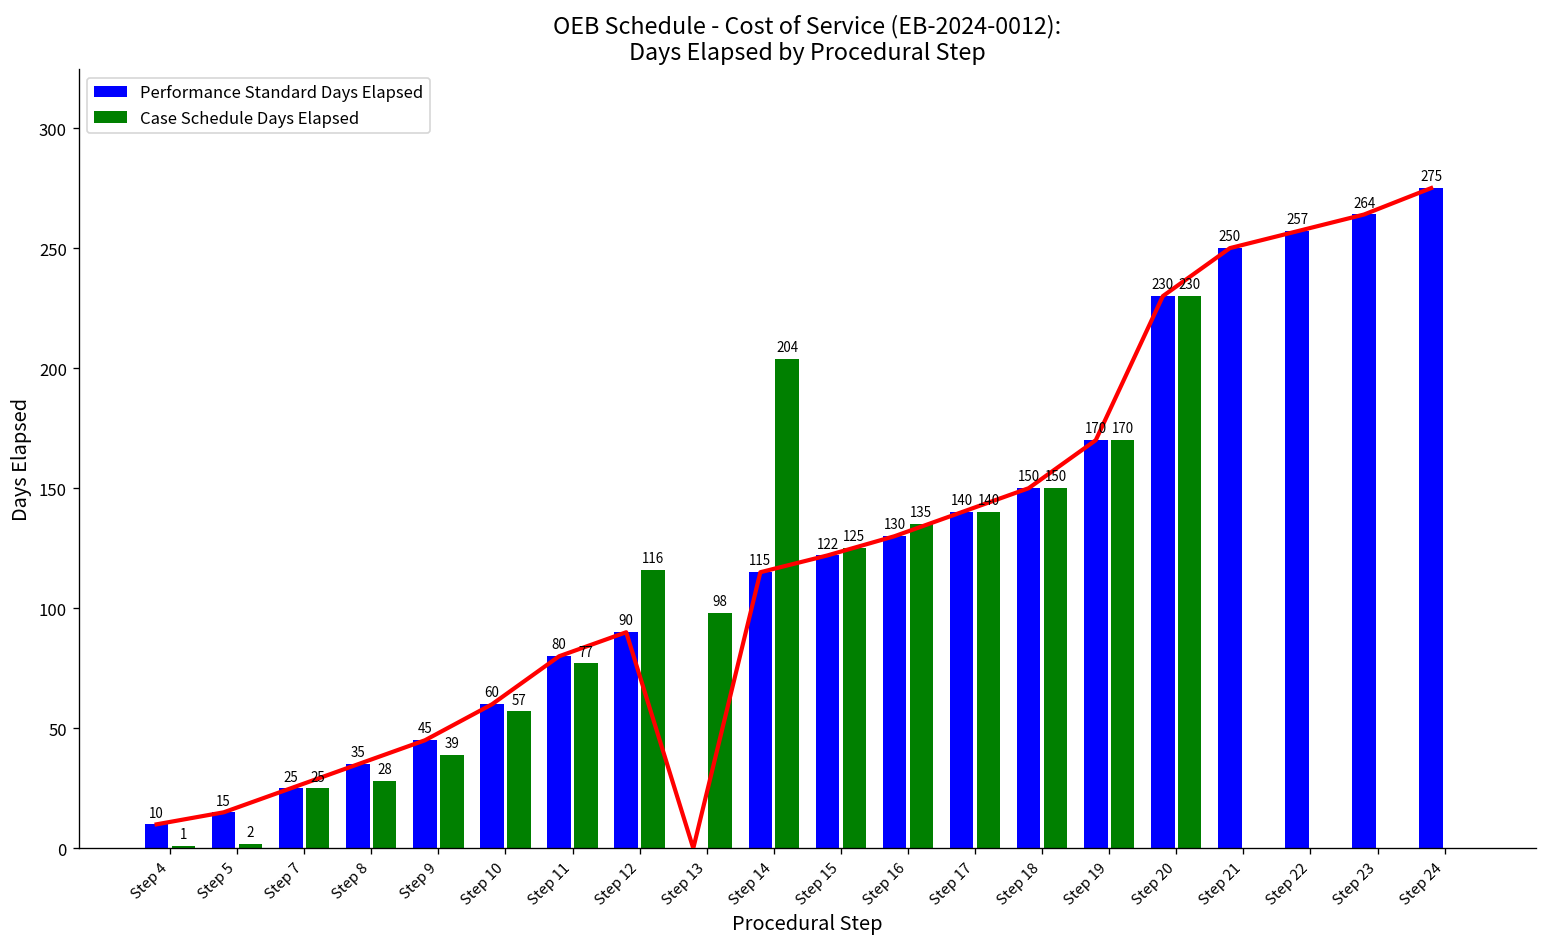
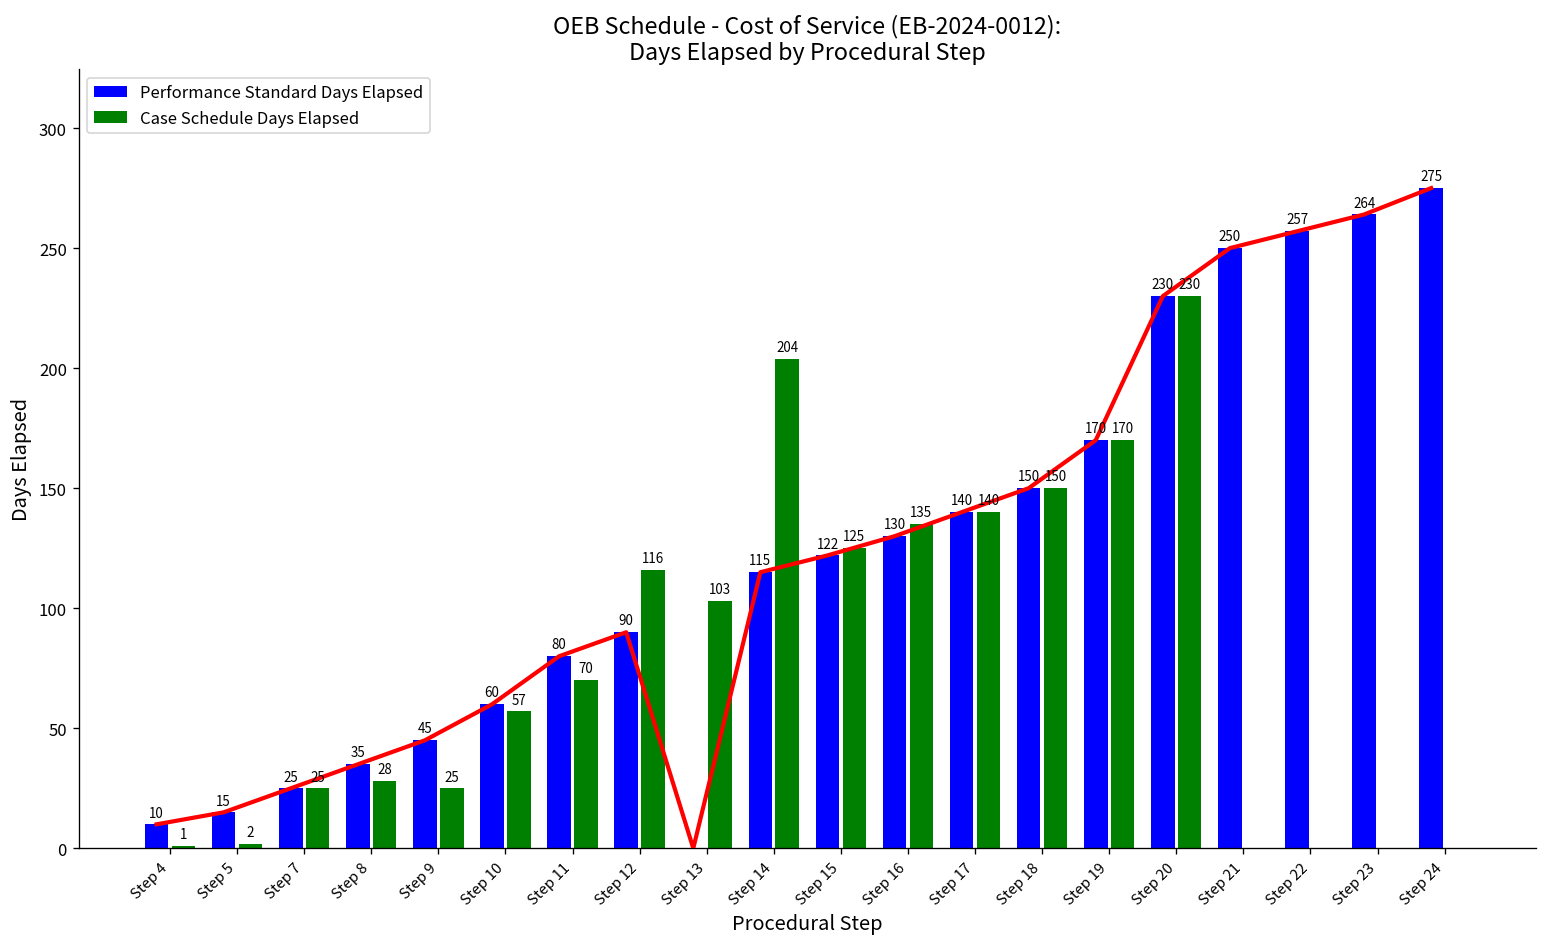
  {
    "Performance Standard Days Elapsed": {
      "Step 4": 10,
      "Step 5": 15,
      "Step 7": 25,
      "Step 8": 35,
      "Step 9": 45,
      "Step 10": 60,
      "Step 11": 80,
      "Step 12": 90,
      "Step 14": 115,
      "Step 15": 122,
      "Step 16": 130,
      "Step 17": 140,
      "Step 18": 150,
      "Step 19": 170,
      "Step 20": 230,
      "Step 21": 250,
      "Step 22": 257,
      "Step 23": 264,
      "Step 24": 275
    },
    "Case Schedule Days Elapsed": {
      "Step 4": 1,
      "Step 5": 2,
      "Step 7": 25,
      "Step 8": 28,
-     "Step 9": 39,
+     "Step 9": 25,
      "Step 10": 57,
-     "Step 11": 77,
+     "Step 11": 70,
      "Step 12": 116,
-     "Step 13": 98,
+     "Step 13": 103,
      "Step 14": 204,
      "Step 15": 125,
      "Step 16": 135,
      "Step 17": 140,
      "Step 18": 150,
      "Step 19": 170,
      "Step 20": 230
    }
  }
